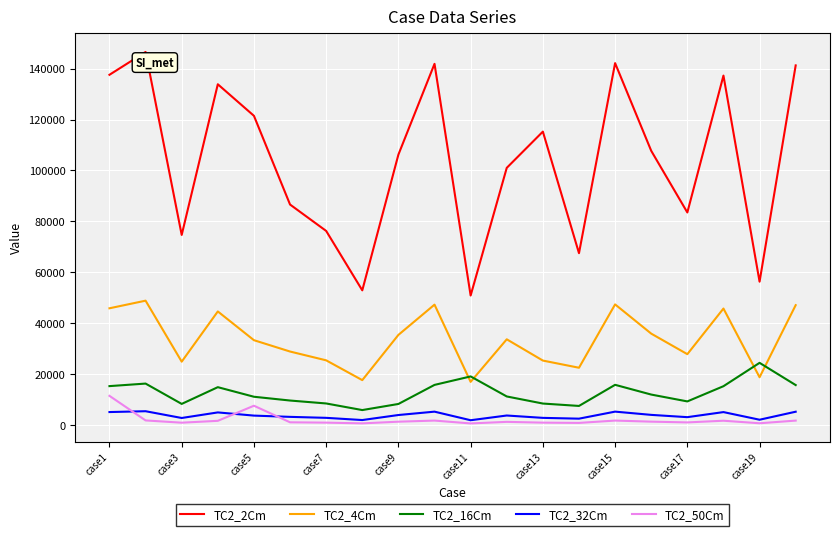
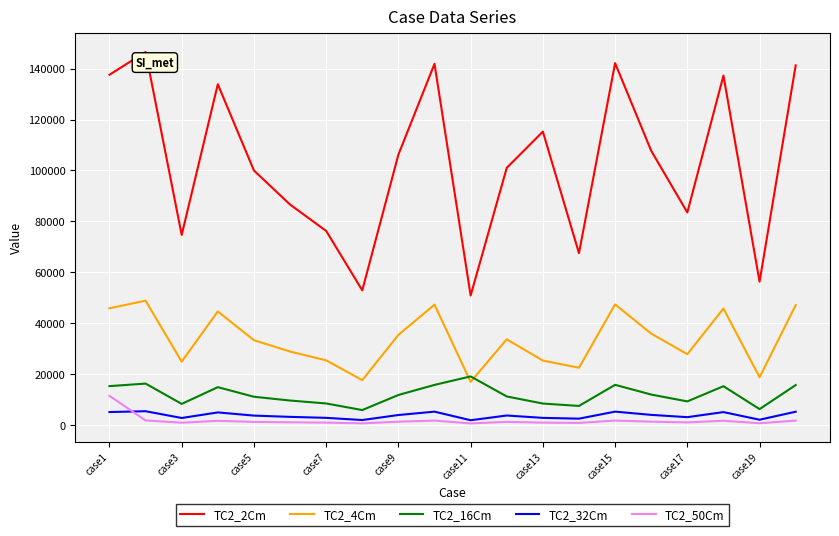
  {
    "TC2_2Cm": {
      "case1": 138000,
      "case3": 75000,
-     "case5": 121000,
+     "case5": 100000,
      "case7": 76000,
      "case9": 106000,
      "case11": 51000,
      "case13": 115000,
      "case15": 142000,
      "case17": 83000,
      "case19": 56000
    },
    "TC2_4Cm": {
      "case1": 46000,
      "case3": 25000,
      "case5": 33000,
      "case7": 25000,
      "case9": 35000,
      "case11": 17000,
      "case13": 25000,
      "case15": 47000,
      "case17": 28000,
      "case19": 19000
    },
    "TC2_16Cm": {
      "case1": 15000,
      "case3": 8000,
      "case5": 11000,
      "case7": 8000,
-     "case9": 8000,
+     "case9": 12000,
      "case11": 19000,
      "case13": 8000,
      "case15": 16000,
      "case17": 9000,
-     "case19": 24000
+     "case19": 6000
    },
    "TC2_32Cm": {
      "case1": 5000,
      "case3": 3000,
      "case5": 4000,
      "case7": 3000,
      "case9": 4000,
      "case11": 2000,
      "case13": 3000,
      "case15": 5000,
      "case17": 3000,
      "case19": 2000
    },
    "TC2_50Cm": {
      "case1": 11000,
      "case3": 1000,
-     "case5": 8000,
+     "case5": 1000,
      "case7": 1000,
      "case9": 1000,
      "case11": 1000,
      "case13": 1000,
      "case15": 2000,
      "case17": 1000,
      "case19": 1000
    }
  }
